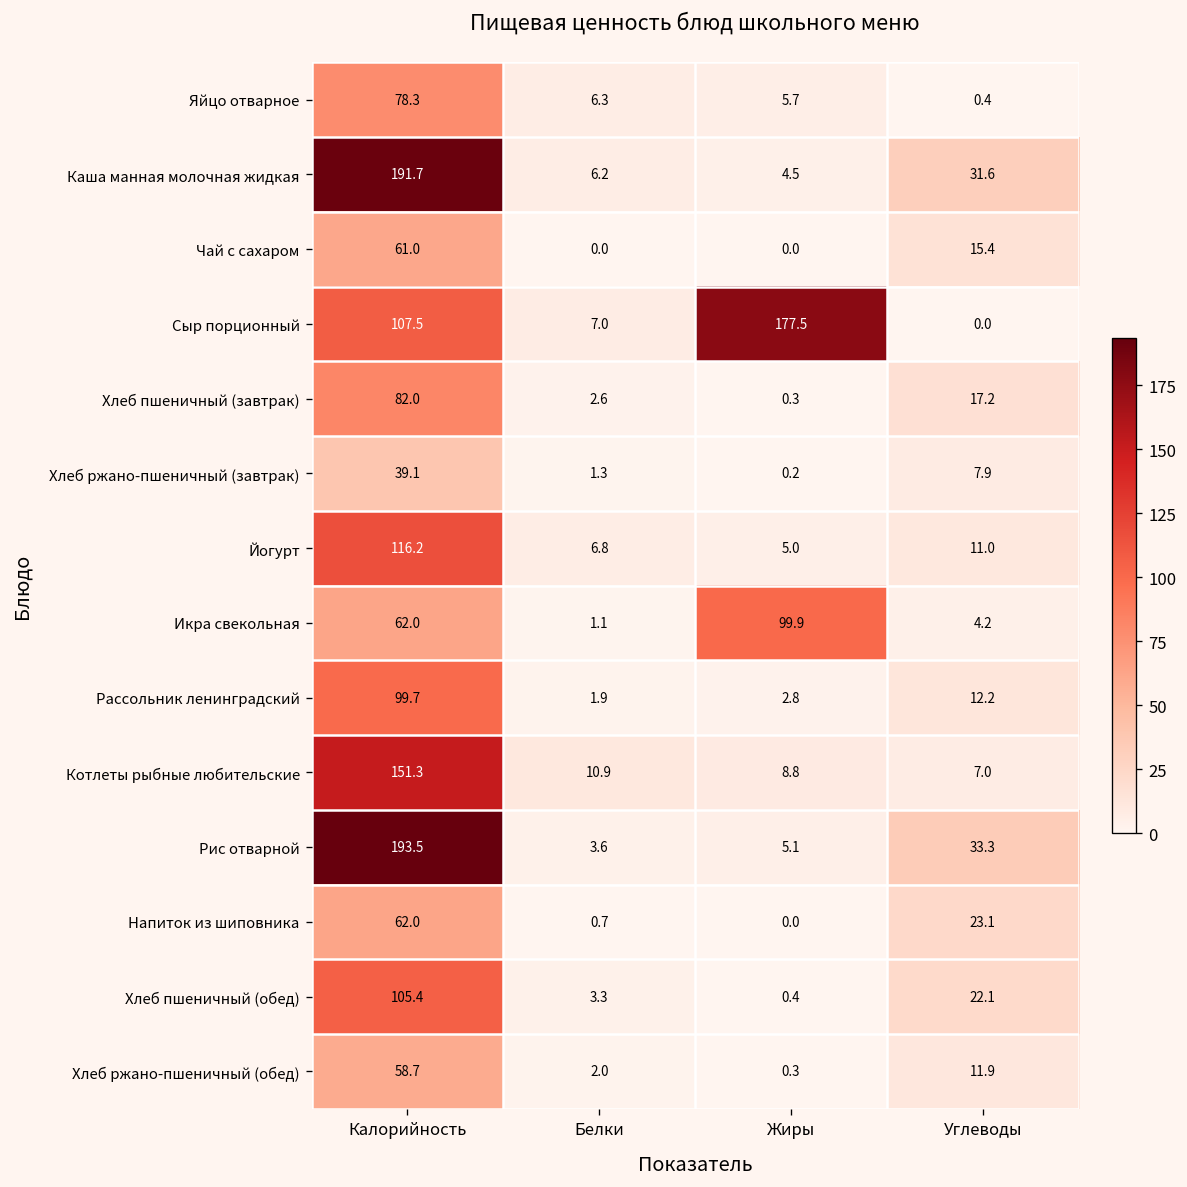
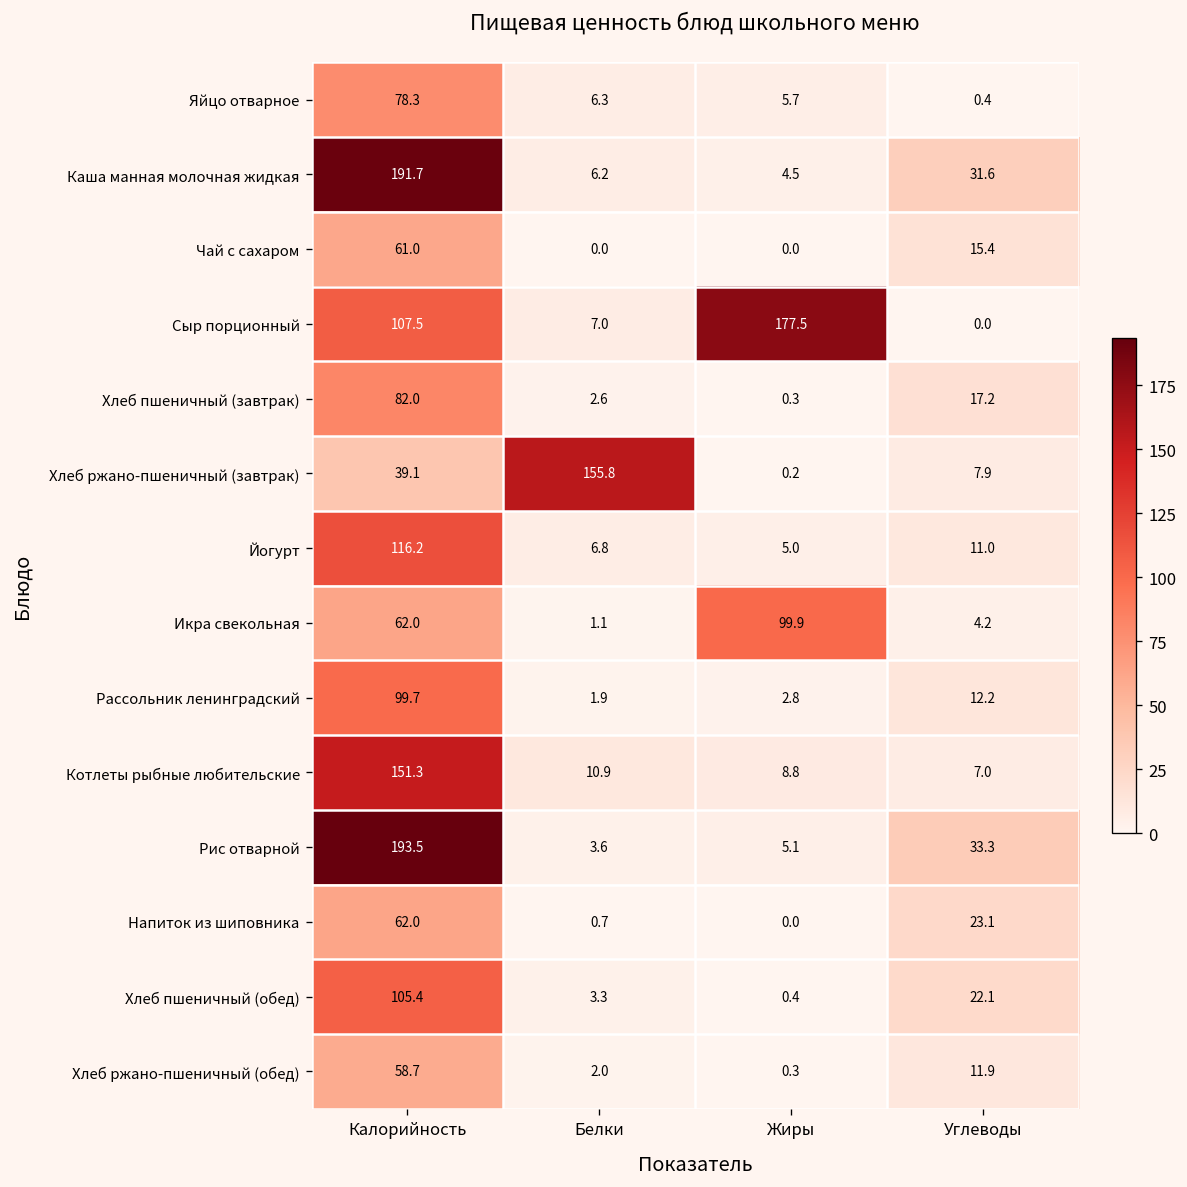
  {
    "Яйцо отварное": {
      "Калорийность": 78.3,
      "Белки": 6.3,
      "Жиры": 5.7,
      "Углеводы": 0.4
    },
    "Каша манная молочная жидкая": {
      "Калорийность": 191.7,
      "Белки": 6.2,
      "Жиры": 4.5,
      "Углеводы": 31.6
    },
    "Чай с сахаром": {
      "Калорийность": 61.0,
      "Белки": 0.0,
      "Жиры": 0.0,
      "Углеводы": 15.4
    },
    "Сыр порционный": {
      "Калорийность": 107.5,
      "Белки": 7.0,
      "Жиры": 177.5,
      "Углеводы": 0.0
    },
    "Хлеб пшеничный (завтрак)": {
      "Калорийность": 82.0,
      "Белки": 2.6,
      "Жиры": 0.3,
      "Углеводы": 17.2
    },
    "Хлеб ржано-пшеничный (завтрак)": {
      "Калорийность": 39.1,
-     "Белки": 1.3,
+     "Белки": 155.8,
      "Жиры": 0.2,
      "Углеводы": 7.9
    },
    "Йогурт": {
      "Калорийность": 116.2,
      "Белки": 6.8,
      "Жиры": 5.0,
      "Углеводы": 11.0
    },
    "Икра свекольная": {
      "Калорийность": 62.0,
      "Белки": 1.1,
      "Жиры": 99.9,
      "Углеводы": 4.2
    },
    "Рассольник ленинградский": {
      "Калорийность": 99.7,
      "Белки": 1.9,
      "Жиры": 2.8,
      "Углеводы": 12.2
    },
    "Котлеты рыбные любительские": {
      "Калорийность": 151.3,
      "Белки": 10.9,
      "Жиры": 8.8,
      "Углеводы": 7.0
    },
    "Рис отварной": {
      "Калорийность": 193.5,
      "Белки": 3.6,
      "Жиры": 5.1,
      "Углеводы": 33.3
    },
    "Напиток из шиповника": {
      "Калорийность": 62.0,
      "Белки": 0.7,
      "Жиры": 0.0,
      "Углеводы": 23.1
    },
    "Хлеб пшеничный (обед)": {
      "Калорийность": 105.4,
      "Белки": 3.3,
      "Жиры": 0.4,
      "Углеводы": 22.1
    },
    "Хлеб ржано-пшеничный (обед)": {
      "Калорийность": 58.7,
      "Белки": 2.0,
      "Жиры": 0.3,
      "Углеводы": 11.9
    }
  }
